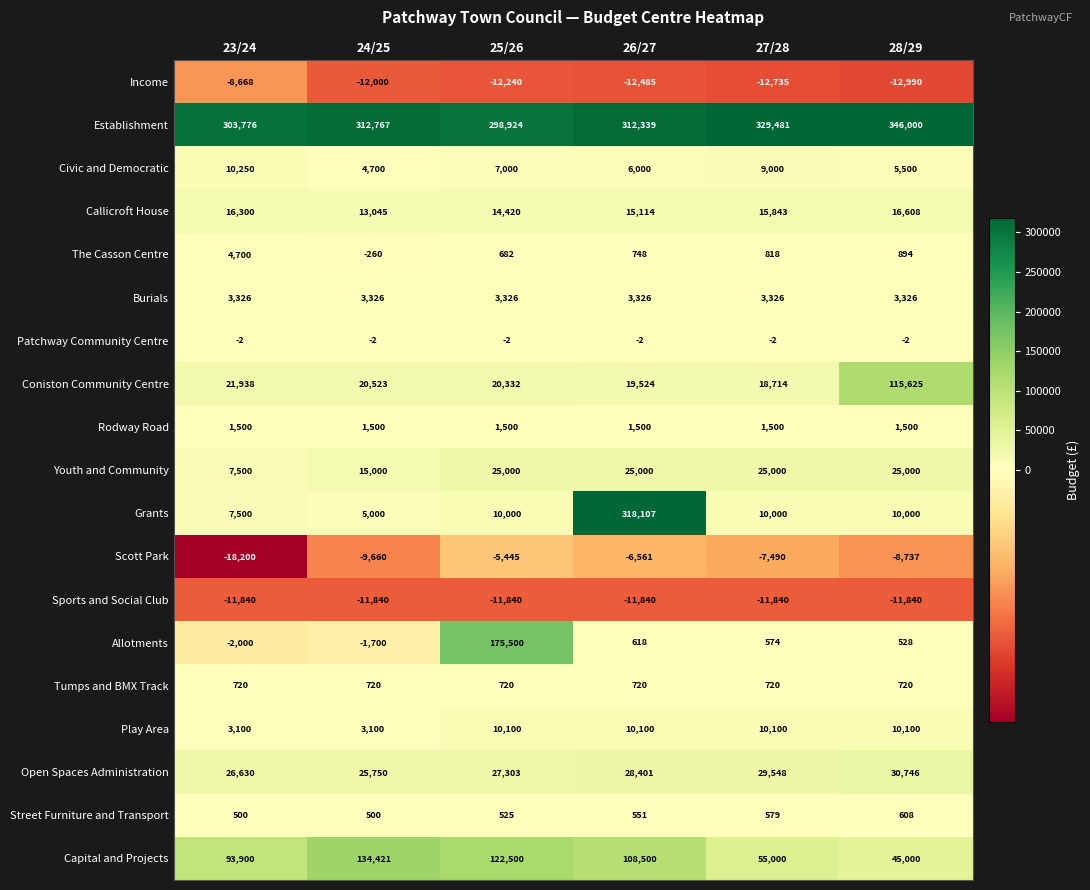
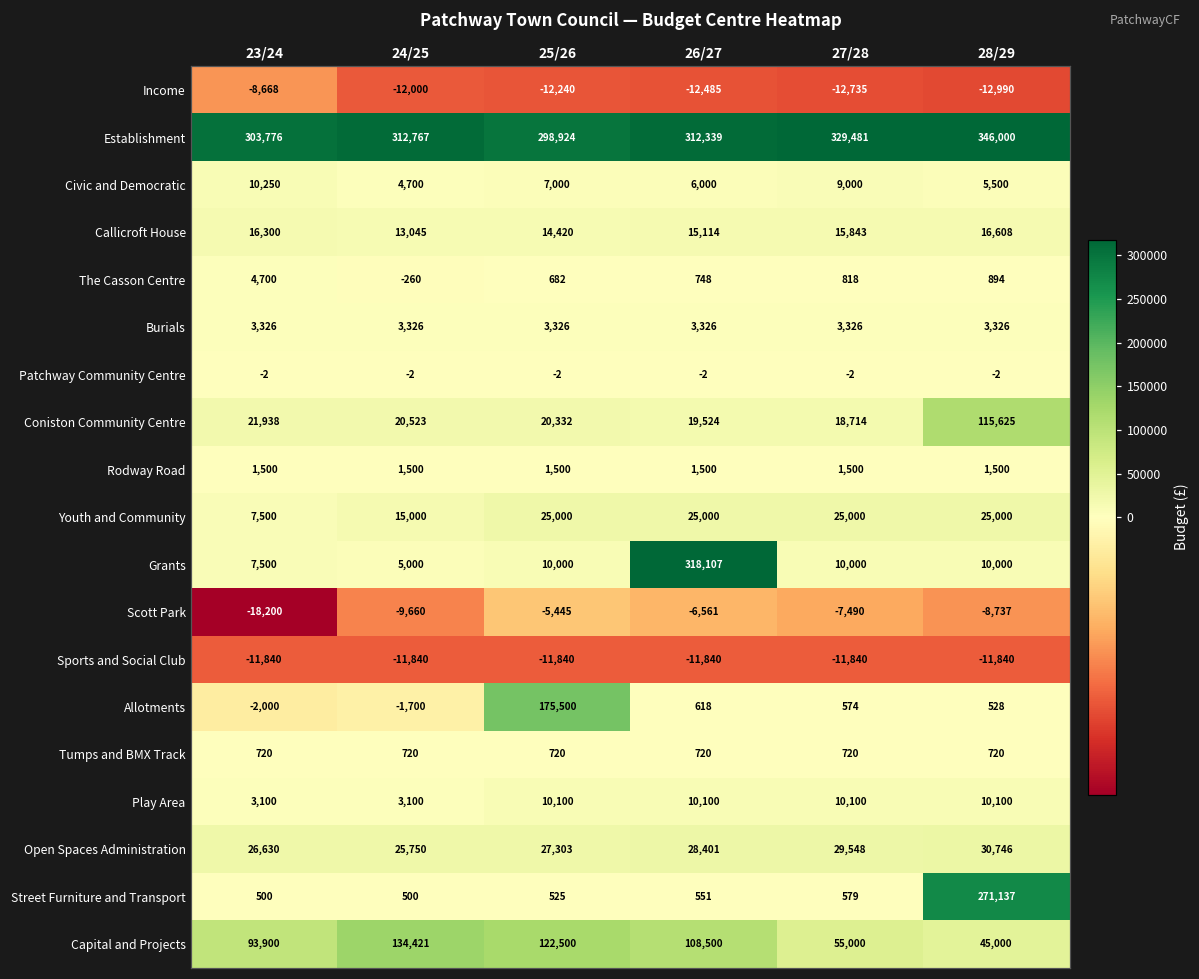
  {
    "Income": {
      "23/24": "-8,668",
      "24/25": "-12,000",
      "25/26": "-12,240",
      "26/27": "-12,485",
      "27/28": "-12,735",
      "28/29": "-12,990"
    },
    "Establishment": {
      "23/24": "303,776",
      "24/25": "312,767",
      "25/26": "298,924",
      "26/27": "312,339",
      "27/28": "329,481",
      "28/29": "346,000"
    },
    "Civic and Democratic": {
      "23/24": "10,250",
      "24/25": "4,700",
      "25/26": "7,000",
      "26/27": "6,000",
      "27/28": "9,000",
      "28/29": "5,500"
    },
    "Callicroft House": {
      "23/24": "16,300",
      "24/25": "13,045",
      "25/26": "14,420",
      "26/27": "15,114",
      "27/28": "15,843",
      "28/29": "16,608"
    },
    "The Casson Centre": {
      "23/24": "4,700",
      "24/25": "-260",
      "25/26": "682",
      "26/27": "748",
      "27/28": "818",
      "28/29": "894"
    },
    "Burials": {
      "23/24": "3,326",
      "24/25": "3,326",
      "25/26": "3,326",
      "26/27": "3,326",
      "27/28": "3,326",
      "28/29": "3,326"
    },
    "Patchway Community Centre": {
      "23/24": "-2",
      "24/25": "-2",
      "25/26": "-2",
      "26/27": "-2",
      "27/28": "-2",
      "28/29": "-2"
    },
    "Coniston Community Centre": {
      "23/24": "21,938",
      "24/25": "20,523",
      "25/26": "20,332",
      "26/27": "19,524",
      "27/28": "18,714",
      "28/29": "115,625"
    },
    "Rodway Road": {
      "23/24": "1,500",
      "24/25": "1,500",
      "25/26": "1,500",
      "26/27": "1,500",
      "27/28": "1,500",
      "28/29": "1,500"
    },
    "Youth and Community": {
      "23/24": "7,500",
      "24/25": "15,000",
      "25/26": "25,000",
      "26/27": "25,000",
      "27/28": "25,000",
      "28/29": "25,000"
    },
    "Grants": {
      "23/24": "7,500",
      "24/25": "5,000",
      "25/26": "10,000",
      "26/27": "318,107",
      "27/28": "10,000",
      "28/29": "10,000"
    },
    "Scott Park": {
      "23/24": "-18,200",
      "24/25": "-9,660",
      "25/26": "-5,445",
      "26/27": "-6,561",
      "27/28": "-7,490",
      "28/29": "-8,737"
    },
    "Sports and Social Club": {
      "23/24": "-11,840",
      "24/25": "-11,840",
      "25/26": "-11,840",
      "26/27": "-11,840",
      "27/28": "-11,840",
      "28/29": "-11,840"
    },
    "Allotments": {
      "23/24": "-2,000",
      "24/25": "-1,700",
      "25/26": "175,500",
      "26/27": "618",
      "27/28": "574",
      "28/29": "528"
    },
    "Tumps and BMX Track": {
      "23/24": "720",
      "24/25": "720",
      "25/26": "720",
      "26/27": "720",
      "27/28": "720",
      "28/29": "720"
    },
    "Play Area": {
      "23/24": "3,100",
      "24/25": "3,100",
      "25/26": "10,100",
      "26/27": "10,100",
      "27/28": "10,100",
      "28/29": "10,100"
    },
    "Open Spaces Administration": {
      "23/24": "26,630",
      "24/25": "25,750",
      "25/26": "27,303",
      "26/27": "28,401",
      "27/28": "29,548",
      "28/29": "30,746"
    },
    "Street Furniture and Transport": {
      "23/24": "500",
      "24/25": "500",
      "25/26": "525",
      "26/27": "551",
      "27/28": "579",
-     "28/29": "608"
+     "28/29": "271,137"
    },
    "Capital and Projects": {
      "23/24": "93,900",
      "24/25": "134,421",
      "25/26": "122,500",
      "26/27": "108,500",
      "27/28": "55,000",
      "28/29": "45,000"
    }
  }
